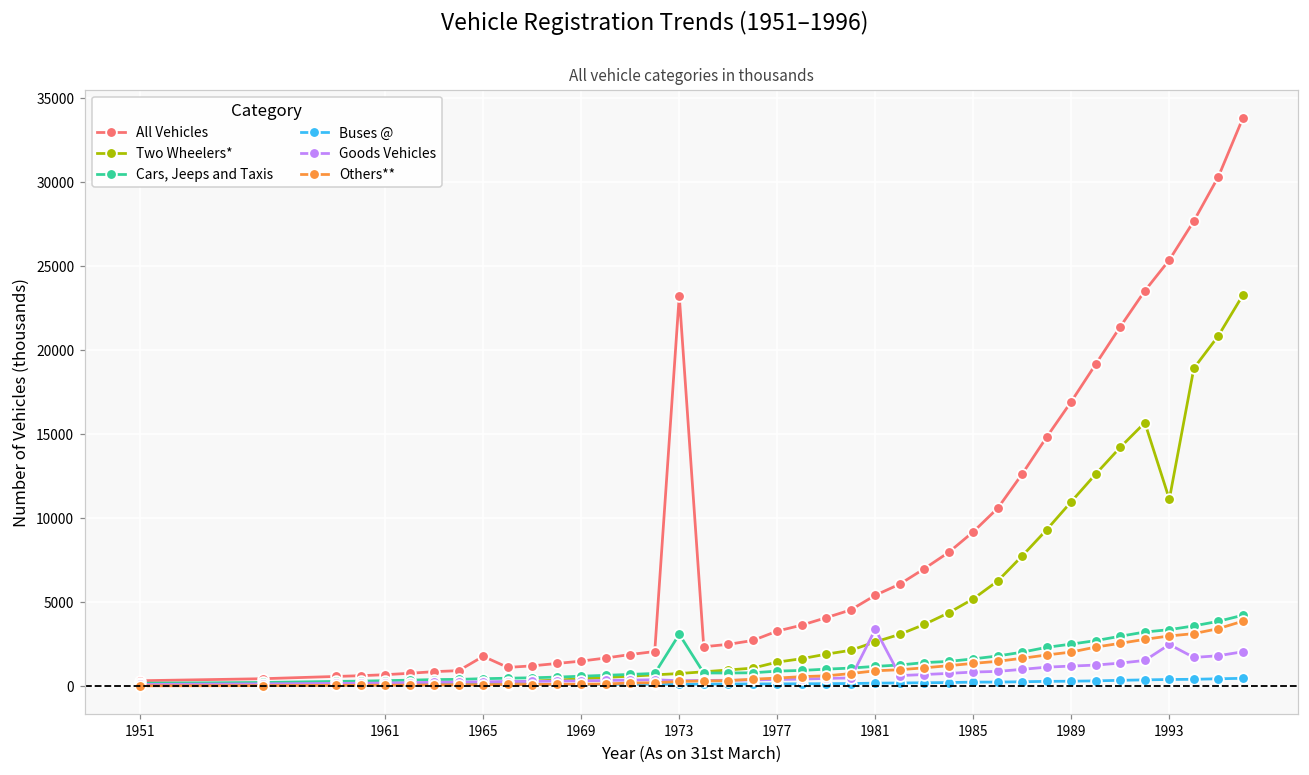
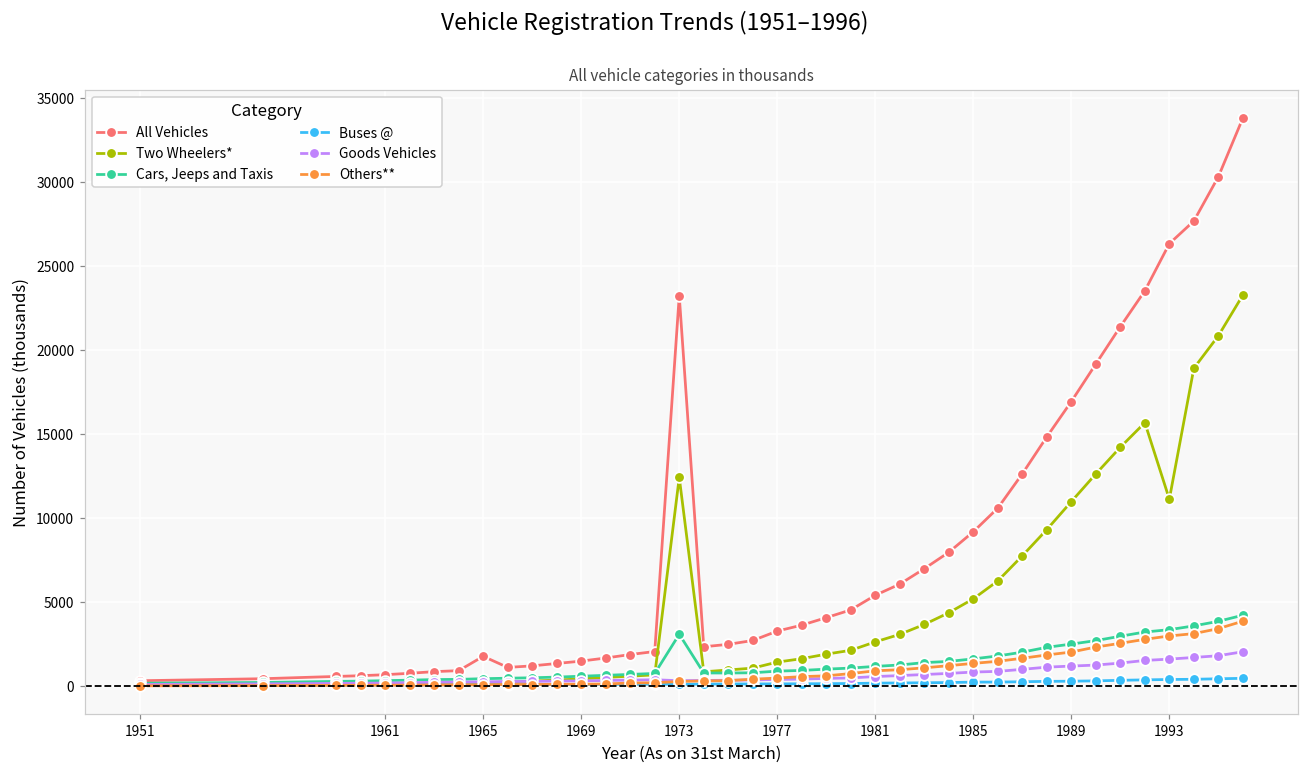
  {
    "All Vehicles": {
      "1961": 700,
      "1965": 1800,
      "1969": 1500,
      "1973": 23200,
      "1977": 3300,
      "1981": 5400,
      "1985": 9200,
      "1989": 16900,
-     "1993": 25300
+     "1993": 26300
    },
    "Two Wheelers*": {
-     "1973": 700,
+     "1973": 12400,
      "1977": 1400,
      "1981": 2600,
      "1985": 5200,
      "1989": 11000,
      "1993": 11100
    },
    "Cars, Jeeps and Taxis": {
      "1965": 400,
      "1973": 3100,
      "1977": 900,
      "1981": 1200,
      "1985": 1600,
      "1989": 2500,
      "1993": 3300
    },
    "Buses @": {
      "1977": 100,
      "1981": 200,
      "1985": 200,
      "1989": 300,
      "1993": 400
    },
    "Goods Vehicles": {
-     "1981": 3400,
+     "1981": 600,
      "1985": 800,
      "1989": 1200,
-     "1993": 2500
+     "1993": 1600
    },
    "Others**": {
      "1981": 900,
      "1985": 1300,
      "1989": 2000,
      "1993": 3000
    }
  }
